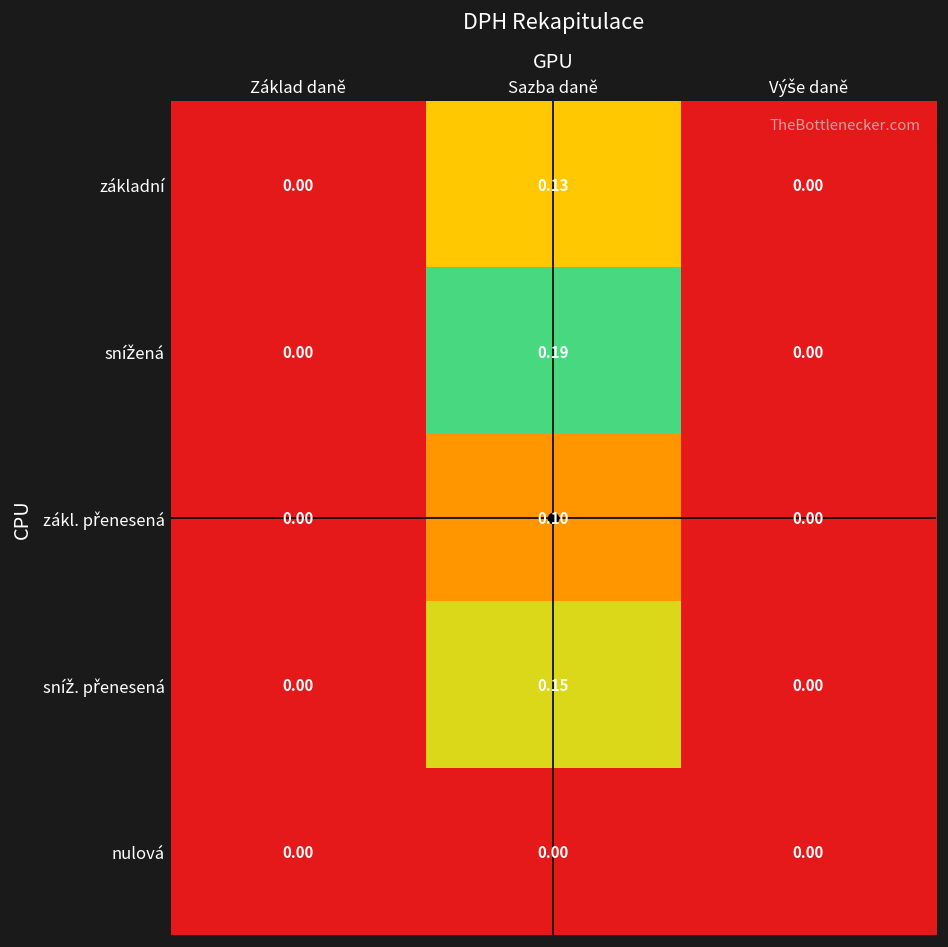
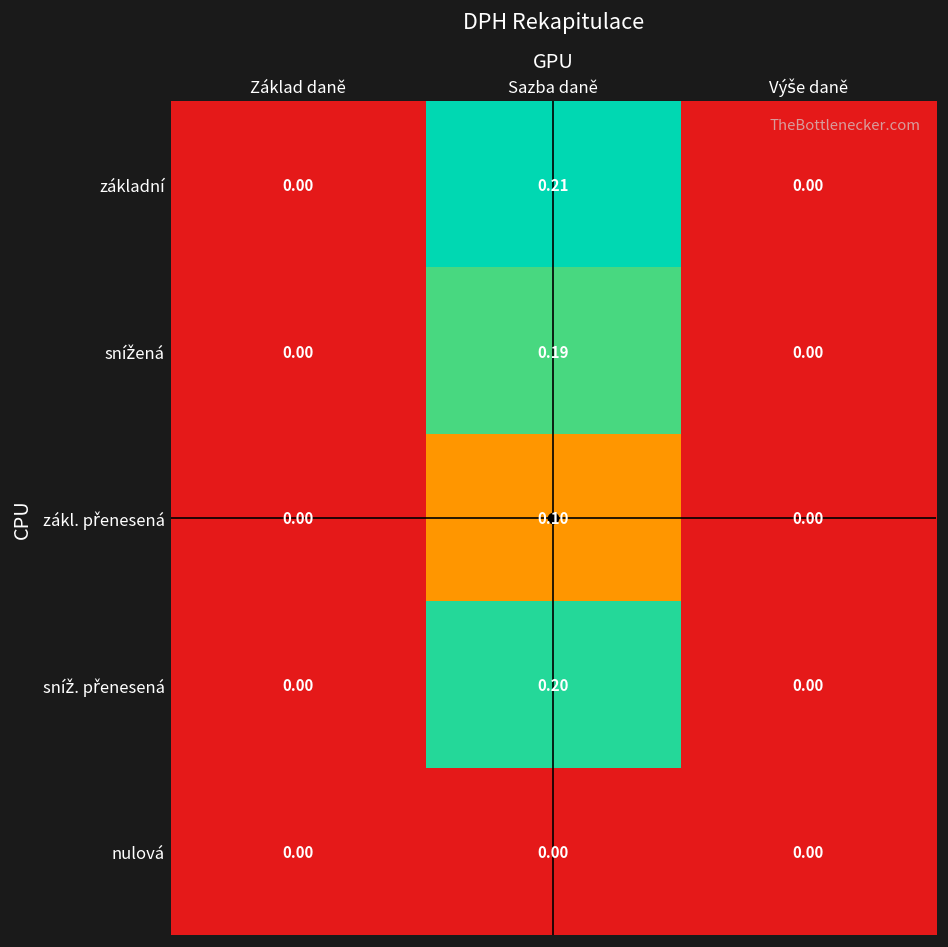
  {
    "základní": {
      "Základ daně": 0.00,
-     "Sazba daně": 0.13
+     "Sazba daně": 0.21
    },
    "snížená": {
      "Základ daně": 0.00,
      "Sazba daně": 0.19,
      "Výše daně": 0.00
    },
    "zákl. přenesená": {
      "Základ daně": 0.00,
      "Výše daně": 0.00
    },
    "sníž. přenesená": {
      "Základ daně": 0.00,
-     "Sazba daně": 0.15,
+     "Sazba daně": 0.20,
      "Výše daně": 0.00
    },
    "nulová": {
      "Základ daně": 0.00,
      "Sazba daně": 0.00,
      "Výše daně": 0.00
    }
  }
